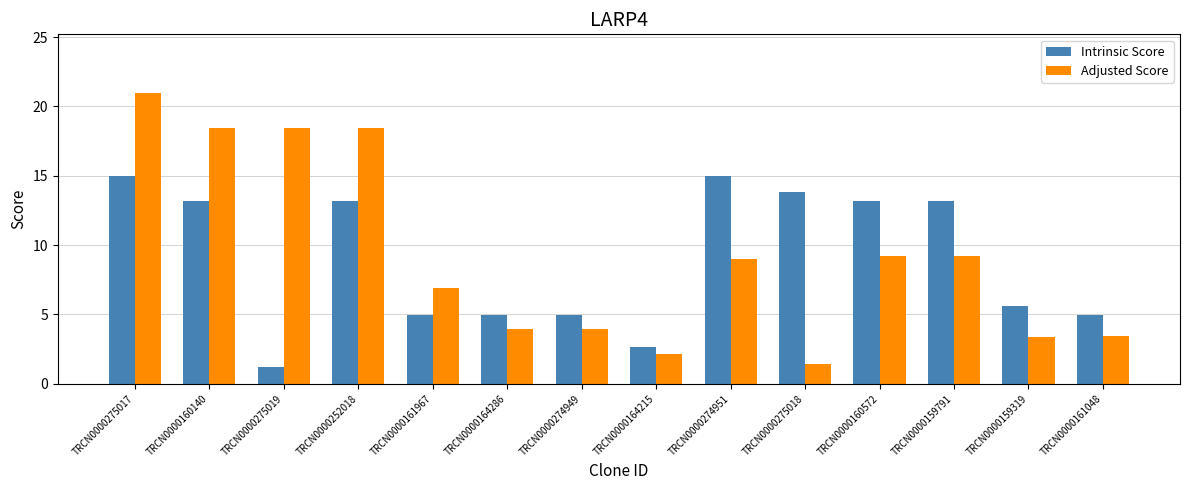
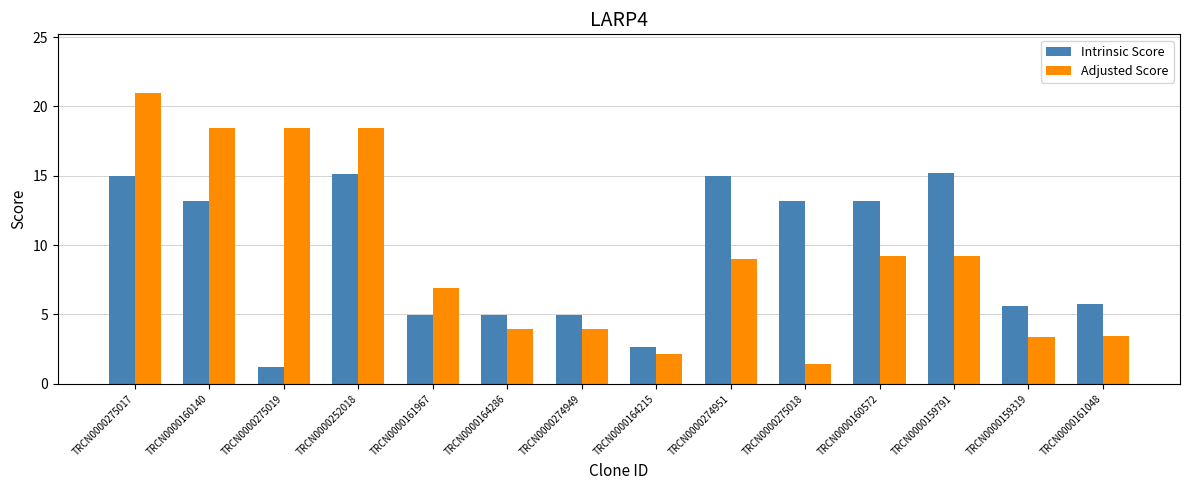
  {
    "Intrinsic Score": {
      "TRCN0000275017": 15.0,
      "TRCN0000160140": 13.2,
      "TRCN0000275019": 1.2,
-     "TRCN0000252018": 13.2,
+     "TRCN0000252018": 15.1,
      "TRCN0000161967": 5.0,
      "TRCN0000164286": 5.0,
      "TRCN0000274949": 5.0,
      "TRCN0000164215": 2.6,
      "TRCN0000274951": 15.0,
-     "TRCN0000275018": 13.8,
+     "TRCN0000275018": 13.2,
      "TRCN0000160572": 13.2,
-     "TRCN0000159791": 13.2,
+     "TRCN0000159791": 15.2,
      "TRCN0000159319": 5.6,
-     "TRCN0000161048": 5.0
+     "TRCN0000161048": 5.8
    },
    "Adjusted Score": {
      "TRCN0000275017": 21.0,
      "TRCN0000160140": 18.5,
      "TRCN0000275019": 18.5,
      "TRCN0000252018": 18.5,
      "TRCN0000161967": 6.9,
      "TRCN0000164286": 4.0,
      "TRCN0000274949": 4.0,
      "TRCN0000164215": 2.1,
      "TRCN0000274951": 9.0,
      "TRCN0000275018": 1.4,
      "TRCN0000160572": 9.2,
      "TRCN0000159791": 9.2,
      "TRCN0000159319": 3.4,
      "TRCN0000161048": 3.5
    }
  }
